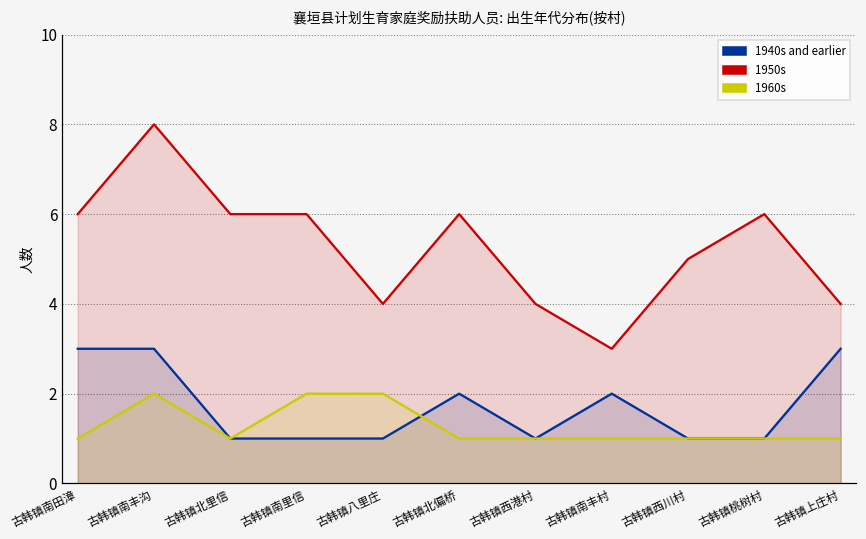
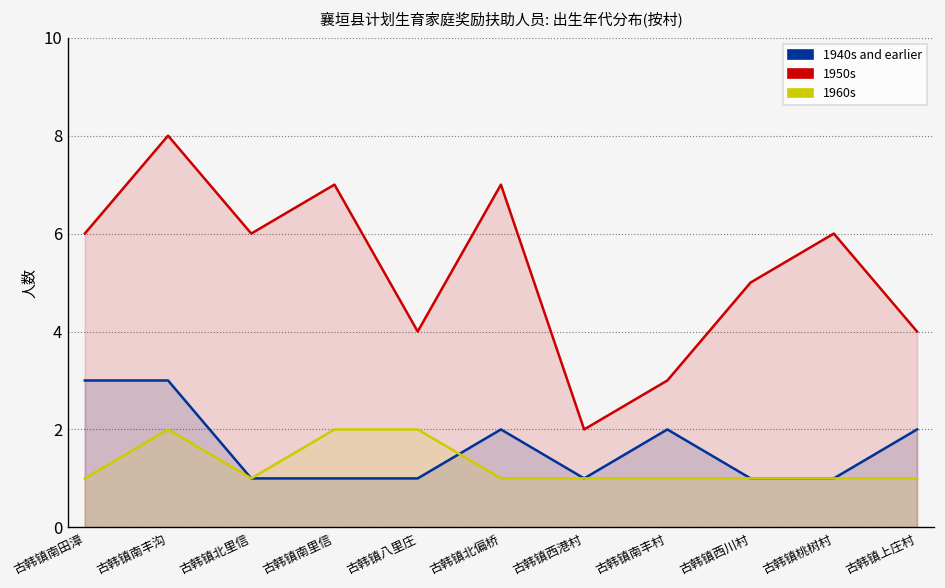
  {
    "1940s and earlier": {
      "古韩镇南田漳": 3,
      "古韩镇南丰沟": 3,
      "古韩镇南里信": 1,
      "古韩镇八里庄": 1,
      "古韩镇北偏桥": 2,
      "古韩镇南丰村": 2,
-     "古韩镇上庄村": 3
+     "古韩镇上庄村": 2
    },
    "1950s": {
      "古韩镇南田漳": 6,
      "古韩镇南丰沟": 8,
      "古韩镇北里信": 6,
-     "古韩镇南里信": 6,
+     "古韩镇南里信": 7,
      "古韩镇八里庄": 4,
-     "古韩镇北偏桥": 6,
-     "古韩镇西港村": 4,
+     "古韩镇北偏桥": 7,
+     "古韩镇西港村": 2,
      "古韩镇南丰村": 3,
      "古韩镇西川村": 5,
      "古韩镇桃树村": 6,
      "古韩镇上庄村": 4
    },
    "1960s": {
      "古韩镇南田漳": 1,
      "古韩镇南丰沟": 2,
      "古韩镇南里信": 2,
      "古韩镇八里庄": 2,
      "古韩镇北偏桥": 1,
      "古韩镇南丰村": 1,
      "古韩镇上庄村": 1
    }
  }
